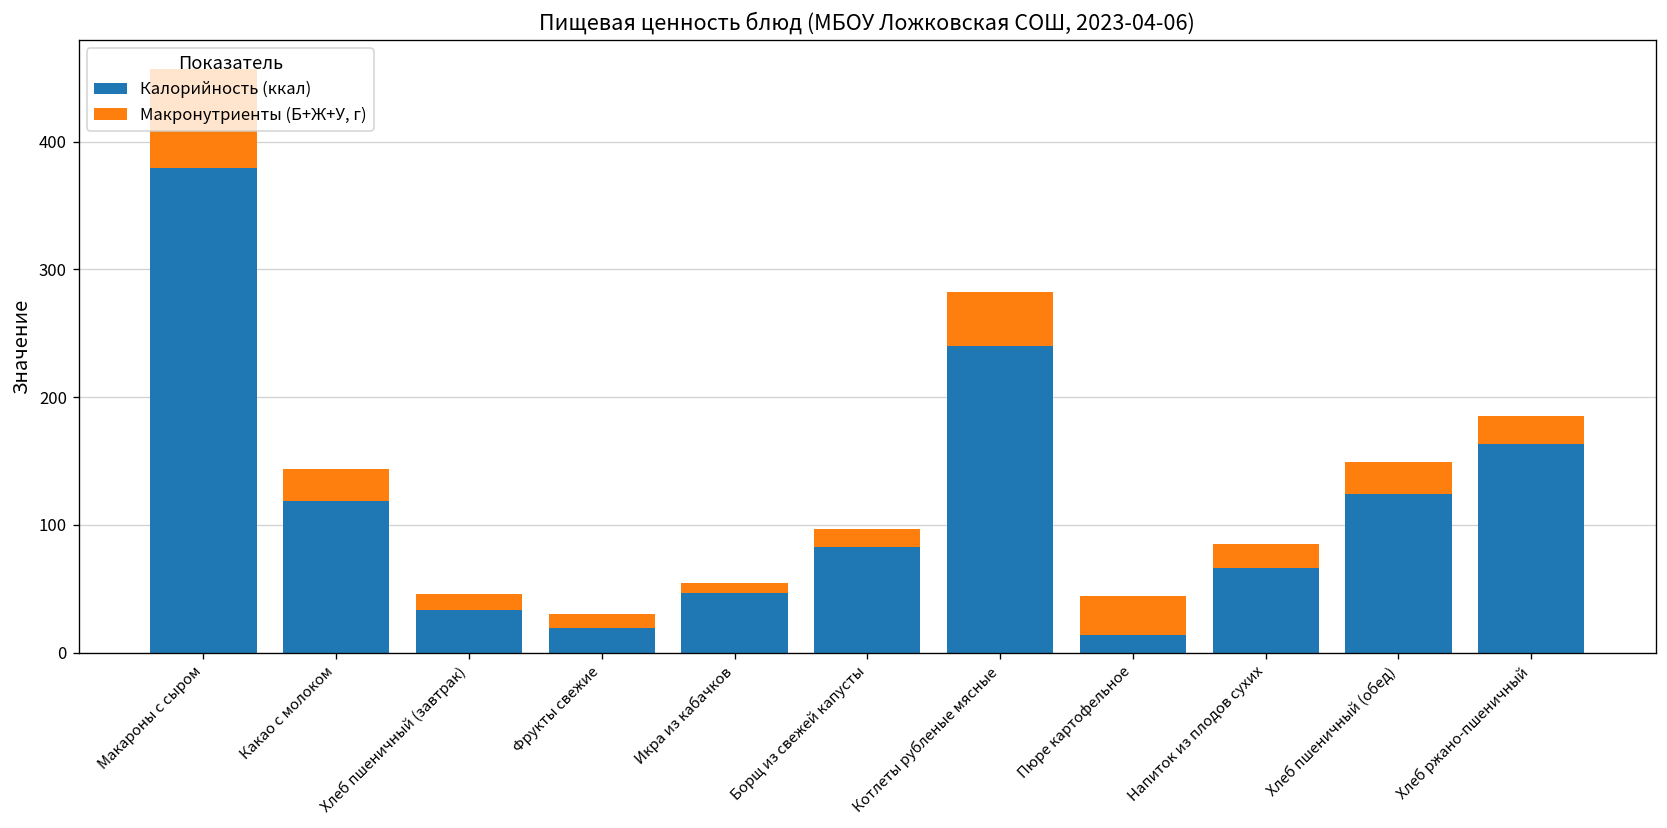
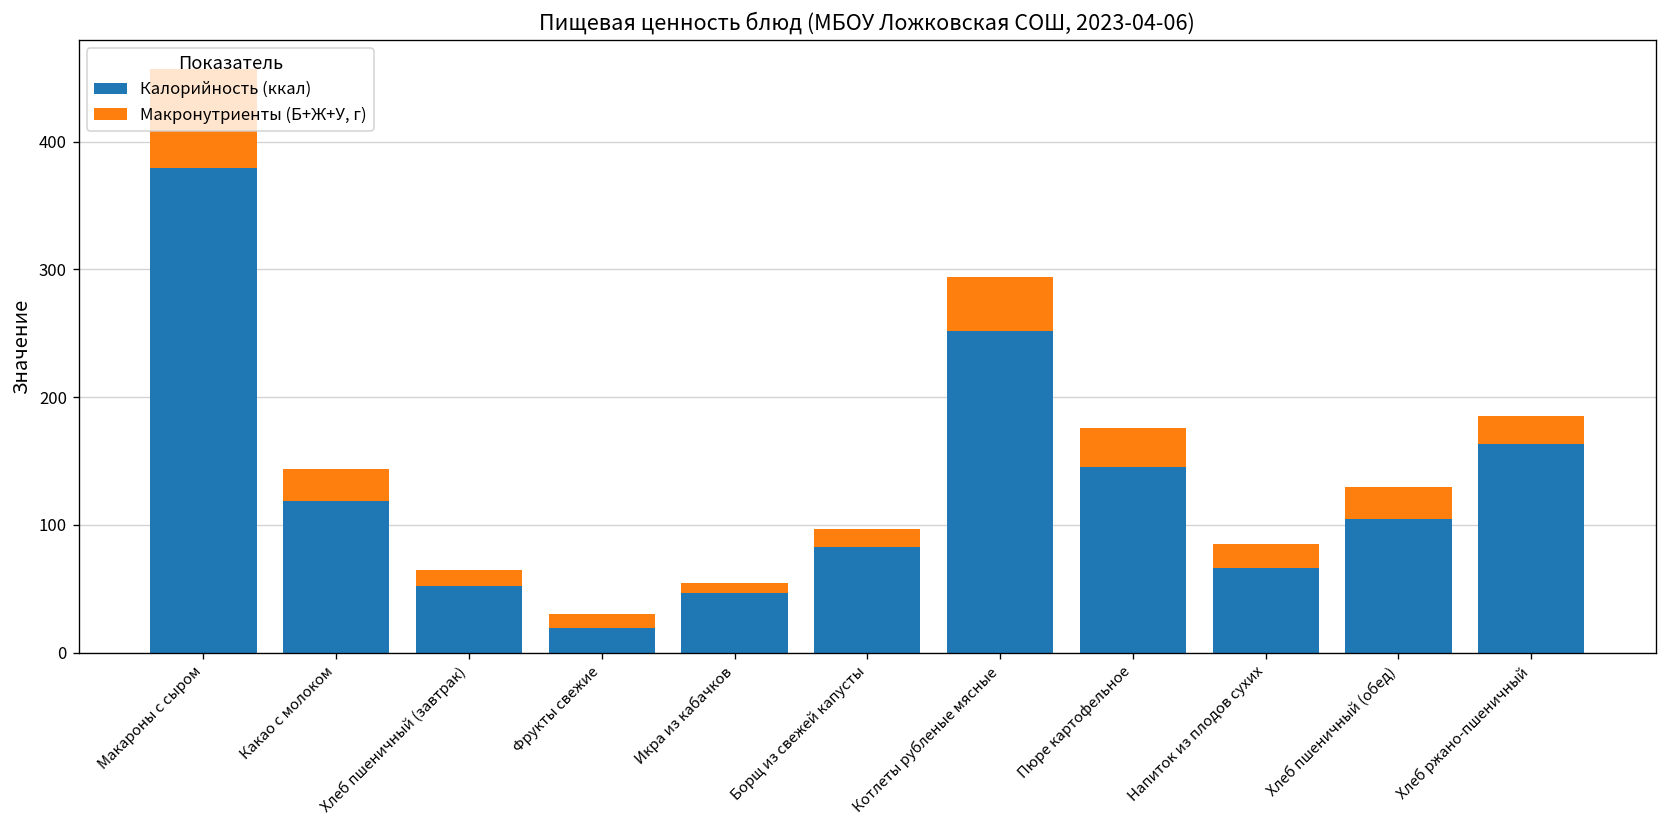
  {
    "Калорийность (ккал)": {
      "Макароны с сыром": 379,
      "Какао с молоком": 119,
-     "Хлеб пшеничный (завтрак)": 34,
+     "Хлеб пшеничный (завтрак)": 52,
      "Фрукты свежие": 20,
      "Икра из кабачков": 47,
      "Борщ из свежей капусты": 83,
-     "Котлеты рубленые мясные": 240,
-     "Пюре картофельное": 14,
+     "Котлеты рубленые мясные": 252,
+     "Пюре картофельное": 146,
      "Напиток из плодов сухих": 66,
-     "Хлеб пшеничный (обед)": 125,
+     "Хлеб пшеничный (обед)": 105,
      "Хлеб ржано-пшеничный": 163
    },
    "Макронутриенты (Б+Ж+У, г)": {
      "Какао с молоком": 25,
      "Хлеб пшеничный (завтрак)": 12,
      "Фрукты свежие": 11,
      "Икра из кабачков": 8,
      "Борщ из свежей капусты": 14,
      "Котлеты рубленые мясные": 42,
      "Пюре картофельное": 30,
      "Напиток из плодов сухих": 19,
      "Хлеб пшеничный (обед)": 25,
      "Хлеб ржано-пшеничный": 22
    }
  }
